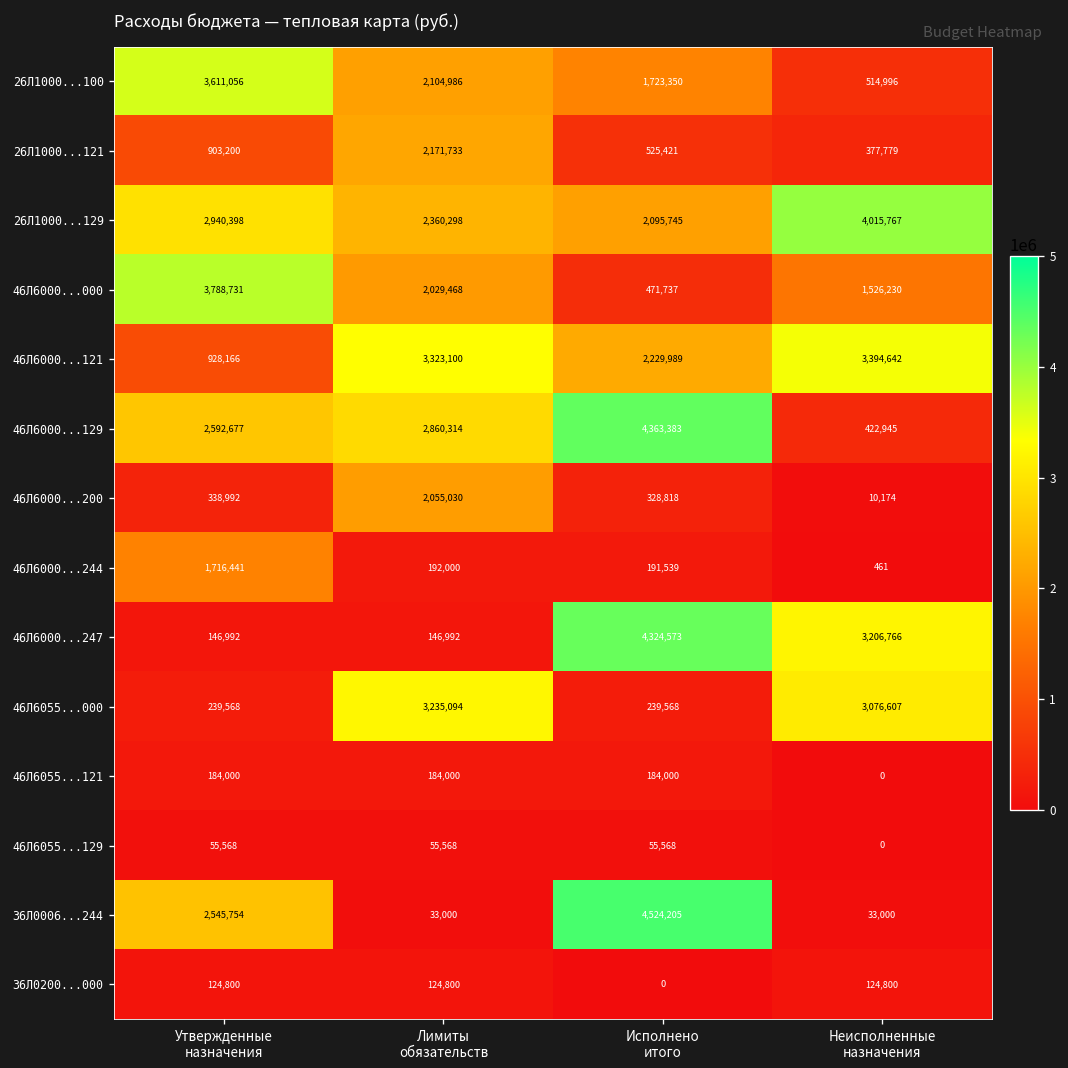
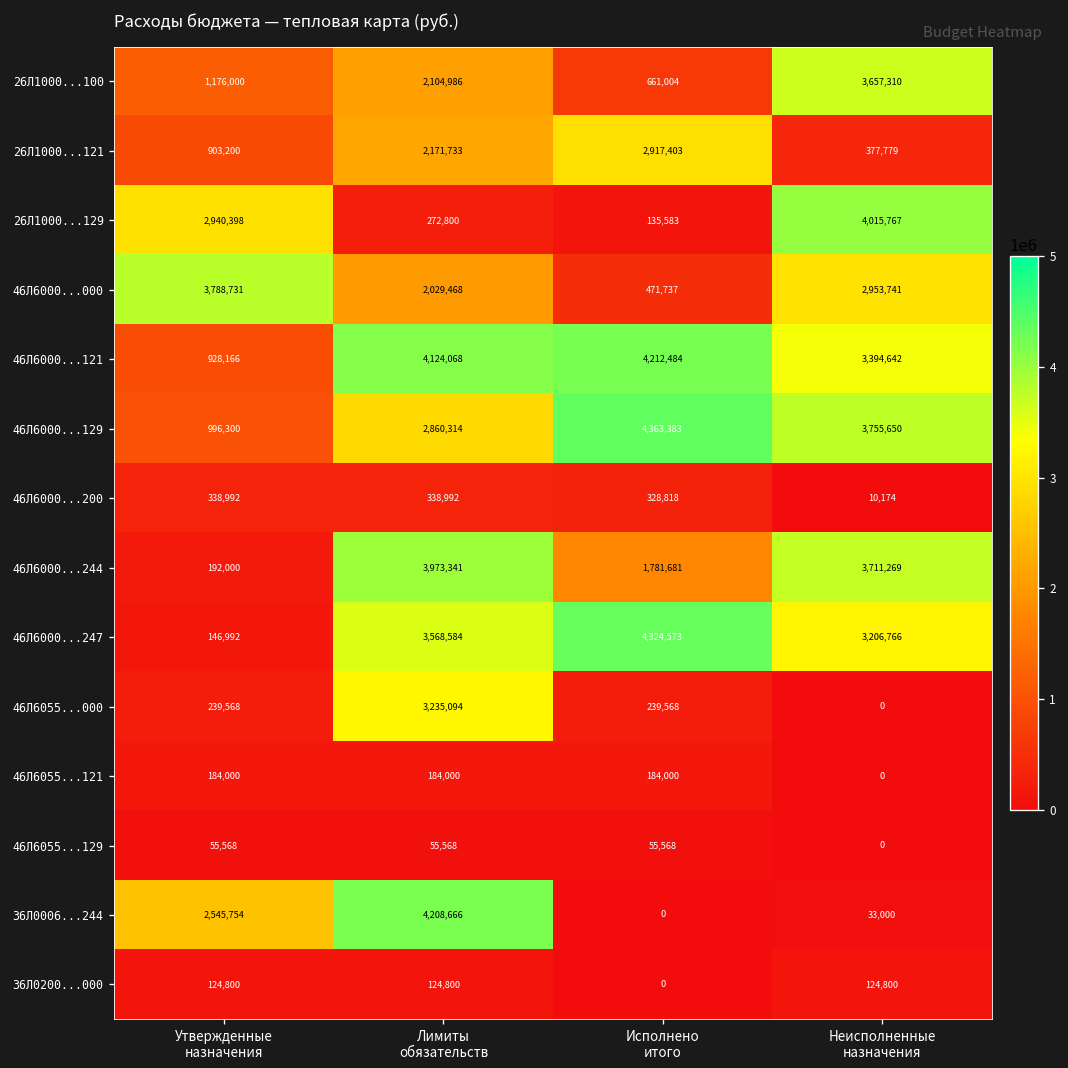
  {
    "26Л1000...100": {
-     "Утвержденные назначения": "3,611,056",
+     "Утвержденные назначения": "1,176,000",
      "Лимиты обязательств": "2,104,986",
-     "Исполнено итого": "1,723,350",
-     "Неисполненные назначения": "514,996"
+     "Исполнено итого": "661,004",
+     "Неисполненные назначения": "3,657,310"
    },
    "26Л1000...121": {
      "Утвержденные назначения": "903,200",
      "Лимиты обязательств": "2,171,733",
-     "Исполнено итого": "525,421",
+     "Исполнено итого": "2,917,403",
      "Неисполненные назначения": "377,779"
    },
    "26Л1000...129": {
      "Утвержденные назначения": "2,940,398",
-     "Лимиты обязательств": "2,360,298",
-     "Исполнено итого": "2,095,745",
+     "Лимиты обязательств": "272,800",
+     "Исполнено итого": "135,583",
      "Неисполненные назначения": "4,015,767"
    },
    "46Л6000...000": {
      "Утвержденные назначения": "3,788,731",
      "Лимиты обязательств": "2,029,468",
      "Исполнено итого": "471,737",
-     "Неисполненные назначения": "1,526,230"
+     "Неисполненные назначения": "2,953,741"
    },
    "46Л6000...121": {
      "Утвержденные назначения": "928,166",
-     "Лимиты обязательств": "3,323,100",
-     "Исполнено итого": "2,229,989",
+     "Лимиты обязательств": "4,124,068",
+     "Исполнено итого": "4,212,484",
      "Неисполненные назначения": "3,394,642"
    },
    "46Л6000...129": {
-     "Утвержденные назначения": "2,592,677",
+     "Утвержденные назначения": "996,300",
      "Лимиты обязательств": "2,860,314",
      "Исполнено итого": "4,363,383",
-     "Неисполненные назначения": "422,945"
+     "Неисполненные назначения": "3,755,650"
    },
    "46Л6000...200": {
      "Утвержденные назначения": "338,992",
-     "Лимиты обязательств": "2,055,030",
+     "Лимиты обязательств": "338,992",
      "Исполнено итого": "328,818",
      "Неисполненные назначения": "10,174"
    },
    "46Л6000...244": {
-     "Утвержденные назначения": "1,716,441",
-     "Лимиты обязательств": "192,000",
-     "Исполнено итого": "191,539",
-     "Неисполненные назначения": "461"
+     "Утвержденные назначения": "192,000",
+     "Лимиты обязательств": "3,973,341",
+     "Исполнено итого": "1,781,681",
+     "Неисполненные назначения": "3,711,269"
    },
    "46Л6000...247": {
      "Утвержденные назначения": "146,992",
-     "Лимиты обязательств": "146,992",
+     "Лимиты обязательств": "3,568,584",
      "Исполнено итого": "4,324,573",
      "Неисполненные назначения": "3,206,766"
    },
    "46Л6055...000": {
      "Утвержденные назначения": "239,568",
      "Лимиты обязательств": "3,235,094",
      "Исполнено итого": "239,568",
-     "Неисполненные назначения": "3,076,607"
+     "Неисполненные назначения": "0"
    },
    "46Л6055...121": {
      "Утвержденные назначения": "184,000",
      "Лимиты обязательств": "184,000",
      "Исполнено итого": "184,000",
      "Неисполненные назначения": "0"
    },
    "46Л6055...129": {
      "Утвержденные назначения": "55,568",
      "Лимиты обязательств": "55,568",
      "Исполнено итого": "55,568",
      "Неисполненные назначения": "0"
    },
    "36Л0006...244": {
      "Утвержденные назначения": "2,545,754",
-     "Лимиты обязательств": "33,000",
-     "Исполнено итого": "4,524,205",
+     "Лимиты обязательств": "4,208,666",
+     "Исполнено итого": "0",
      "Неисполненные назначения": "33,000"
    },
    "36Л0200...000": {
      "Утвержденные назначения": "124,800",
      "Лимиты обязательств": "124,800",
      "Исполнено итого": "0",
      "Неисполненные назначения": "124,800"
    }
  }
